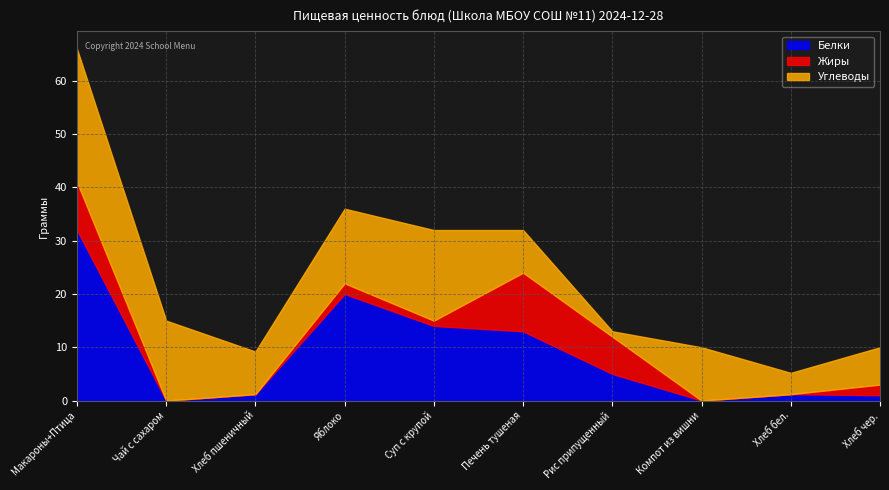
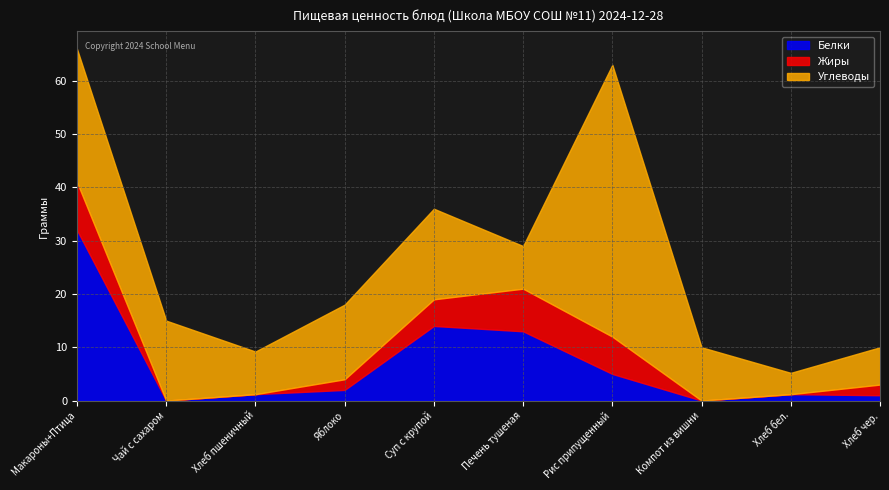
  {
    "Белки": {
      "Макароны+Птица": 32,
-     "Яблоко": 20,
+     "Яблоко": 2,
      "Суп с крупой": 14,
      "Печень тушеная": 13,
      "Рис припущенный": 5,
      "Хлеб чер.": 1
    },
    "Жиры": {
      "Макароны+Птица": 9,
      "Яблоко": 2,
-     "Суп с крупой": 1,
-     "Печень тушеная": 11,
+     "Суп с крупой": 5,
+     "Печень тушеная": 8,
      "Рис припущенный": 7,
      "Хлеб чер.": 2
    },
    "Углеводы": {
      "Чай с сахаром": 15,
      "Хлеб пшеничный": 8,
      "Яблоко": 14,
      "Суп с крупой": 17,
      "Печень тушеная": 8,
-     "Рис припущенный": 1,
+     "Рис припущенный": 51,
      "Компот из вишни": 10,
      "Хлеб бел.": 4,
      "Хлеб чер.": 7
    }
  }
